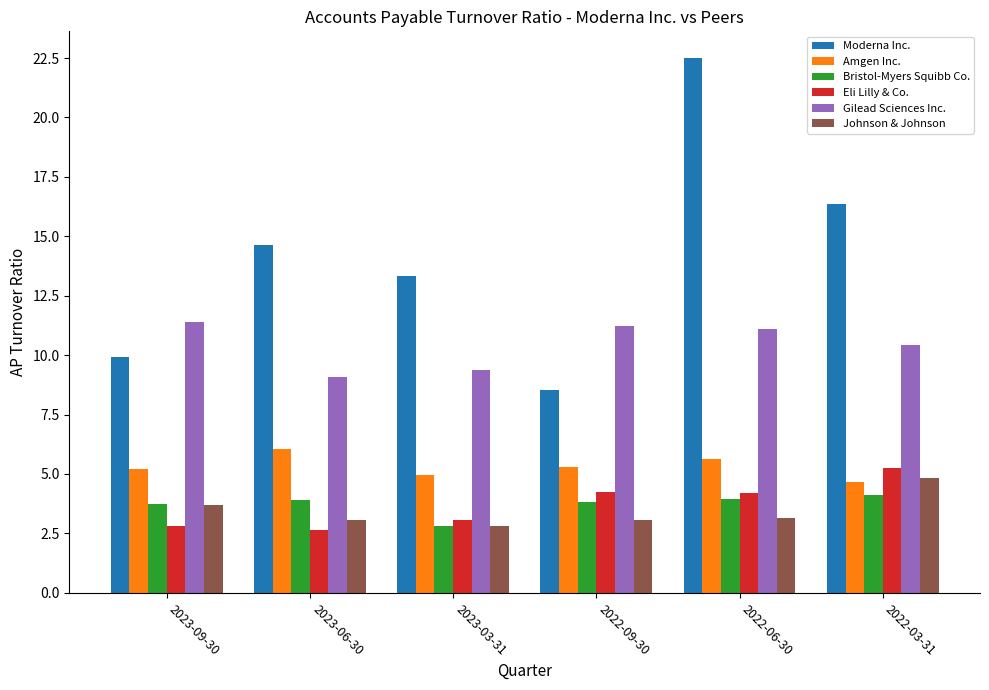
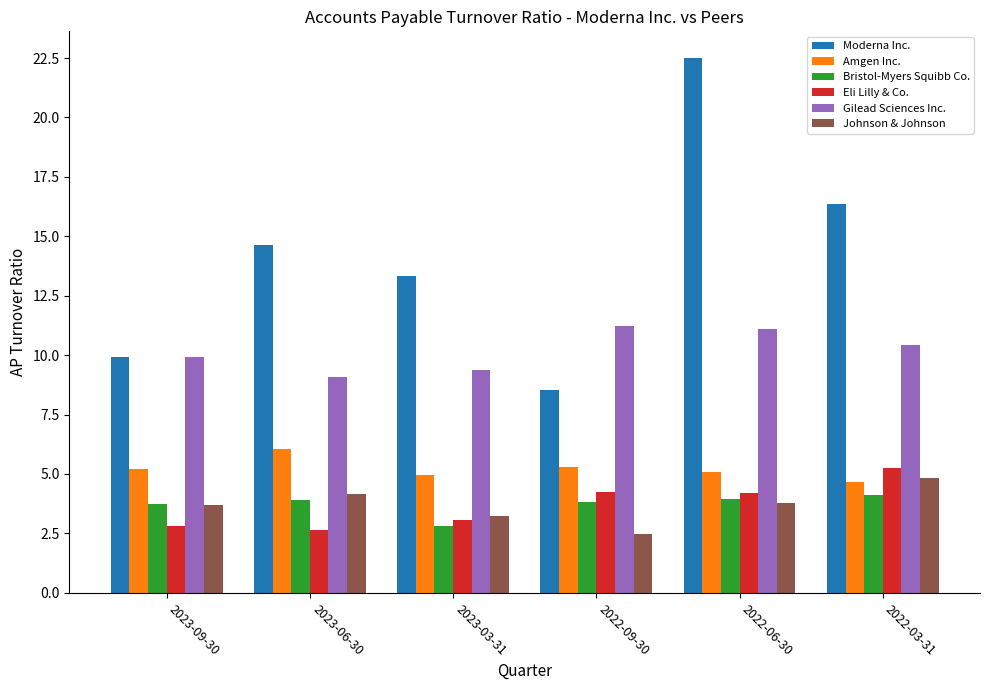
  {
    "Moderna Inc.": {
      "2023-09-30": 9.9,
      "2023-06-30": 14.7,
      "2023-03-31": 13.3,
      "2022-09-30": 8.5,
      "2022-06-30": 22.5,
      "2022-03-31": 16.4
    },
    "Amgen Inc.": {
      "2023-09-30": 5.2,
      "2023-06-30": 6.1,
      "2023-03-31": 5.0,
      "2022-09-30": 5.3,
-     "2022-06-30": 5.6,
+     "2022-06-30": 5.1,
      "2022-03-31": 4.7
    },
    "Bristol-Myers Squibb Co.": {
      "2023-09-30": 3.8,
      "2023-06-30": 3.9,
      "2023-03-31": 2.8,
      "2022-09-30": 3.8,
      "2022-06-30": 3.9,
      "2022-03-31": 4.1
    },
    "Eli Lilly & Co.": {
      "2023-09-30": 2.8,
      "2023-06-30": 2.7,
      "2023-03-31": 3.1,
      "2022-09-30": 4.2,
      "2022-06-30": 4.2,
      "2022-03-31": 5.2
    },
    "Gilead Sciences Inc.": {
-     "2023-09-30": 11.4,
+     "2023-09-30": 9.9,
      "2023-06-30": 9.1,
      "2023-03-31": 9.4,
      "2022-09-30": 11.2,
      "2022-06-30": 11.1,
      "2022-03-31": 10.4
    },
    "Johnson & Johnson": {
      "2023-09-30": 3.7,
-     "2023-06-30": 3.1,
-     "2023-03-31": 2.8,
-     "2022-09-30": 3.1,
-     "2022-06-30": 3.2,
+     "2023-06-30": 4.1,
+     "2023-03-31": 3.2,
+     "2022-09-30": 2.5,
+     "2022-06-30": 3.8,
      "2022-03-31": 4.8
    }
  }
